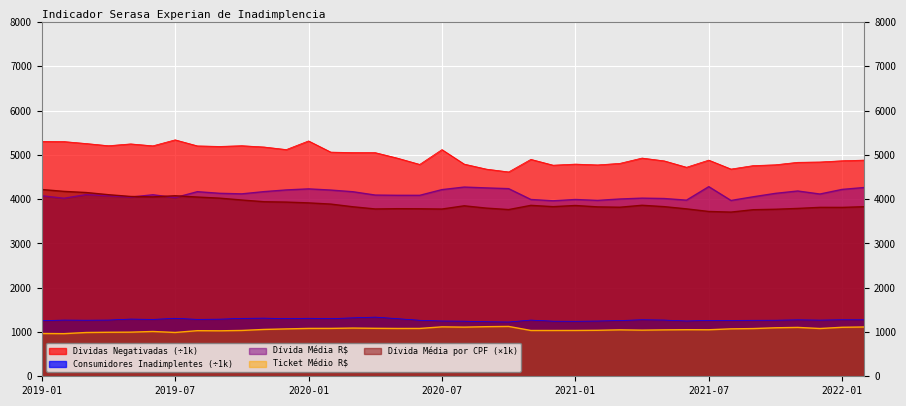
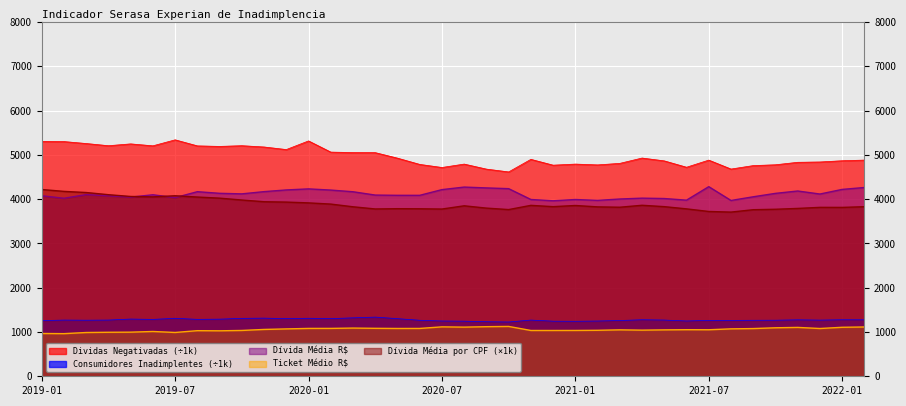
  {
    "Dividas Negativadas (÷1k)": {
      "2019-01": 5300,
      "2019-07": 5300,
      "2020-01": 5300,
-     "2020-07": 5100,
+     "2020-07": 4700,
      "2021-01": 4800,
      "2021-07": 4900,
      "2022-01": 4900
    },
    "Consumidores Inadimplentes (÷1k)": {
      "2019-01": 1300,
      "2019-07": 1300,
      "2020-01": 1300,
      "2020-07": 1200,
      "2021-01": 1200,
      "2021-07": 1300,
      "2022-01": 1300
    },
    "Dívida Média R$": {
      "2019-01": 4100,
      "2020-01": 4200,
      "2020-07": 4200,
      "2021-01": 4000,
      "2021-07": 4300,
      "2022-01": 4200
    },
    "Ticket Médio R$": {
      "2019-01": 1000,
      "2019-07": 1000,
      "2020-01": 1100,
      "2020-07": 1100,
      "2021-01": 1000,
      "2021-07": 1100,
      "2022-01": 1100
    },
    "Dívida Média por CPF (×1k)": {
      "2019-01": 4200,
      "2020-01": 3900,
      "2020-07": 3800,
      "2021-01": 3900,
      "2021-07": 3700,
      "2022-01": 3800
    }
  }
